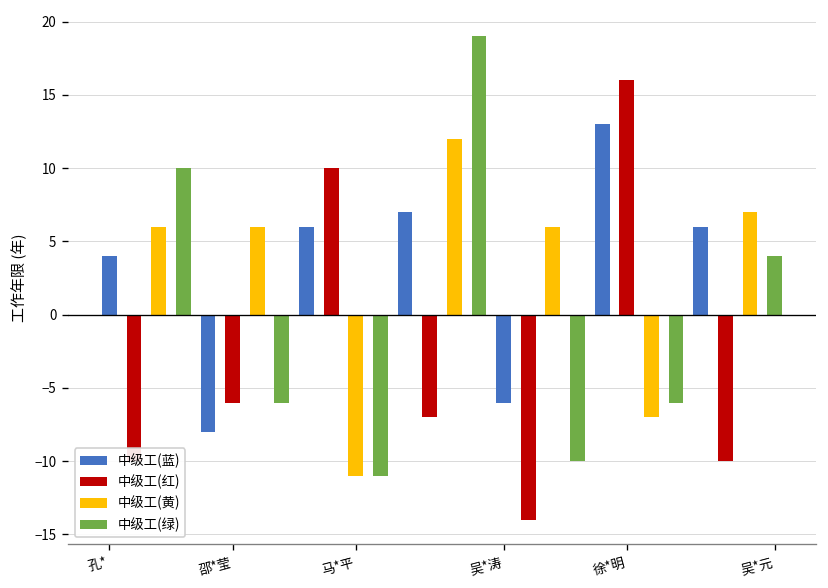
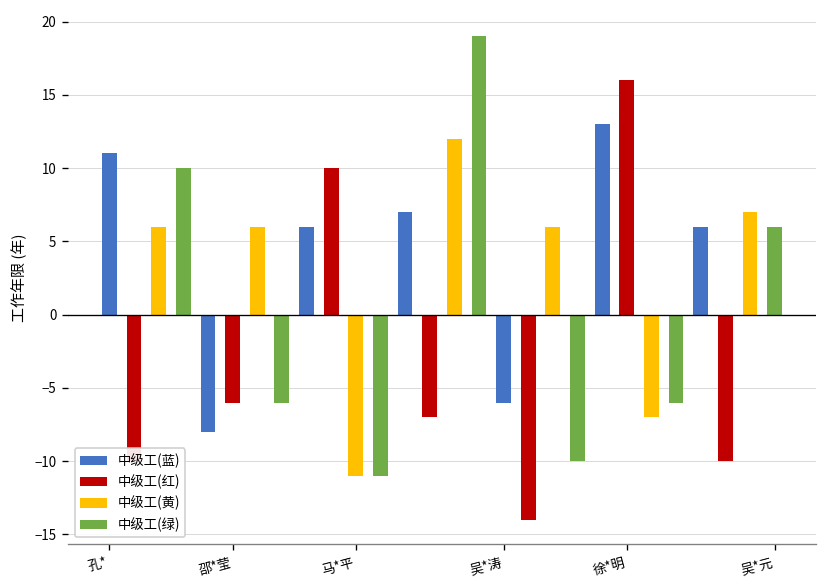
  {
    "中级工(蓝)": {
-     "孔*": 4,
+     "孔*": 11,
      "吴*涛": -6
    },
    "中级工(红)": {
      "邵*莹": -6,
      "徐*明": 16
    },
    "中级工(黄)": {
      "马*平": -11
    },
    "中级工(绿)": {
-     "吴*元": 4
+     "吴*元": 6
    }
  }
